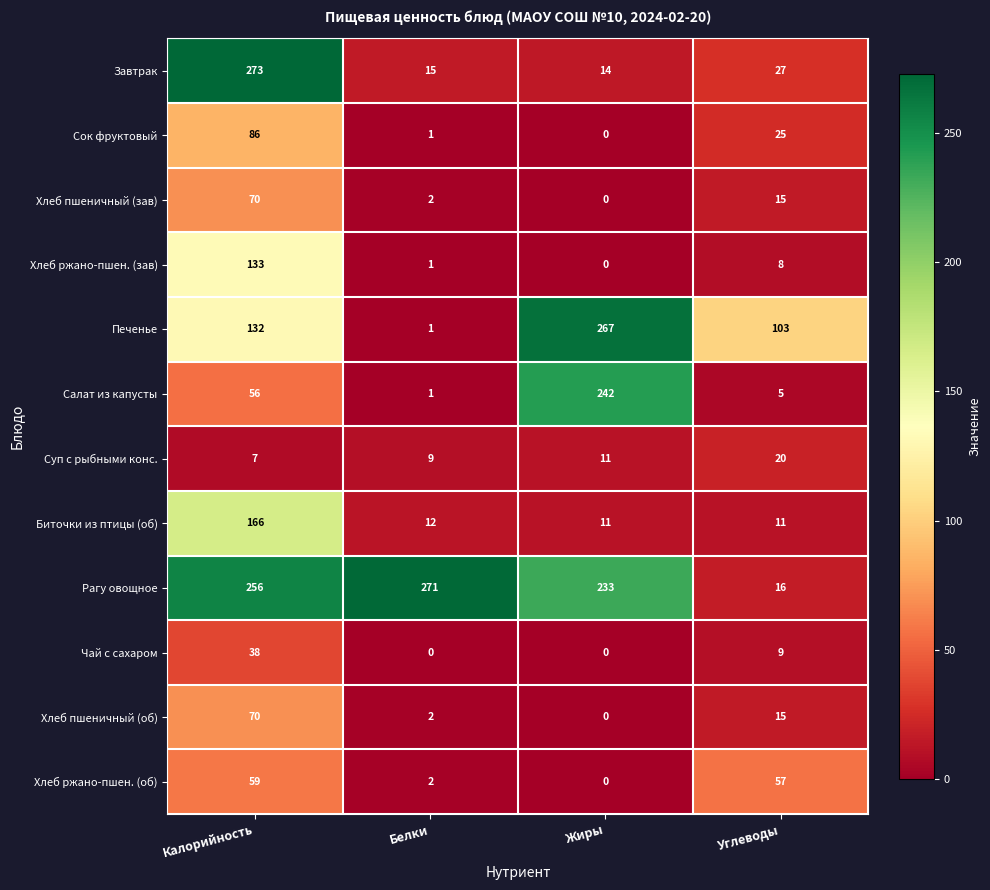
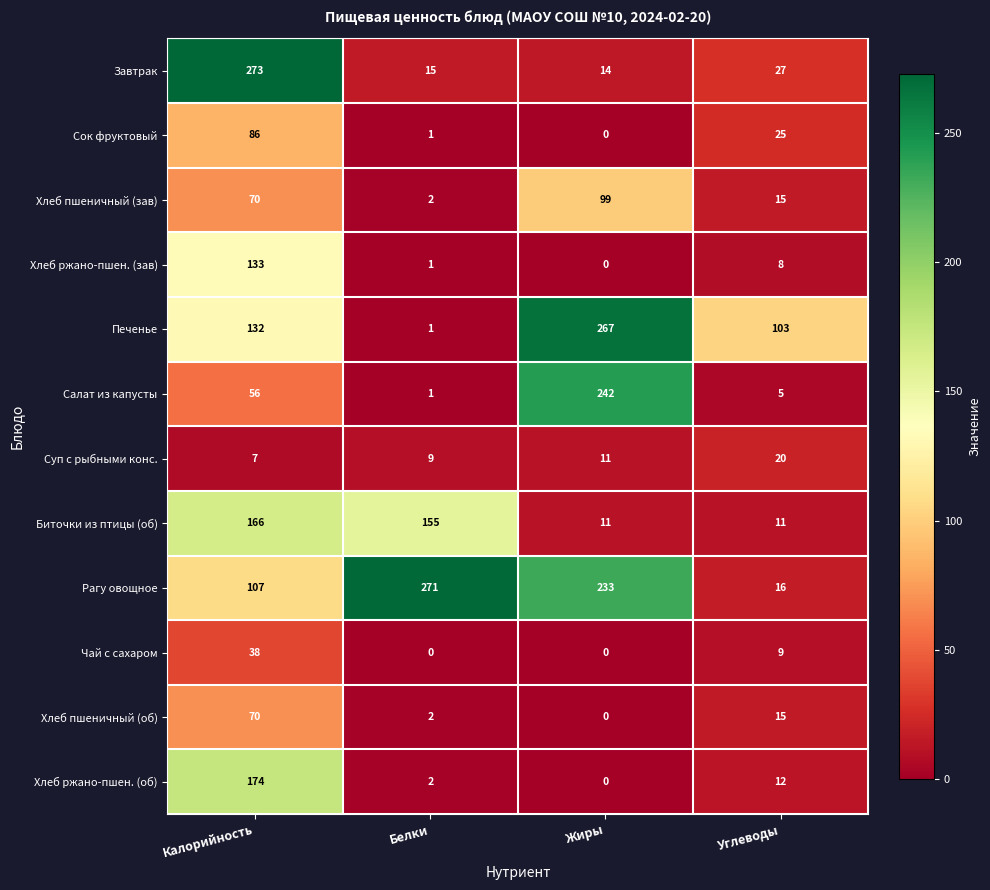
  {
    "Завтрак": {
      "Калорийность": 273,
      "Белки": 15,
      "Жиры": 14,
      "Углеводы": 27
    },
    "Сок фруктовый": {
      "Калорийность": 86,
      "Белки": 1,
      "Жиры": 0,
      "Углеводы": 25
    },
    "Хлеб пшеничный (зав)": {
      "Калорийность": 70,
      "Белки": 2,
-     "Жиры": 0,
+     "Жиры": 99,
      "Углеводы": 15
    },
    "Хлеб ржано-пшен. (зав)": {
      "Калорийность": 133,
      "Белки": 1,
      "Жиры": 0,
      "Углеводы": 8
    },
    "Печенье": {
      "Калорийность": 132,
      "Белки": 1,
      "Жиры": 267,
      "Углеводы": 103
    },
    "Салат из капусты": {
      "Калорийность": 56,
      "Белки": 1,
      "Жиры": 242,
      "Углеводы": 5
    },
    "Суп с рыбными конс.": {
      "Калорийность": 7,
      "Белки": 9,
      "Жиры": 11,
      "Углеводы": 20
    },
    "Биточки из птицы (об)": {
      "Калорийность": 166,
-     "Белки": 12,
+     "Белки": 155,
      "Жиры": 11,
      "Углеводы": 11
    },
    "Рагу овощное": {
-     "Калорийность": 256,
+     "Калорийность": 107,
      "Белки": 271,
      "Жиры": 233,
      "Углеводы": 16
    },
    "Чай с сахаром": {
      "Калорийность": 38,
      "Белки": 0,
      "Жиры": 0,
      "Углеводы": 9
    },
    "Хлеб пшеничный (об)": {
      "Калорийность": 70,
      "Белки": 2,
      "Жиры": 0,
      "Углеводы": 15
    },
    "Хлеб ржано-пшен. (об)": {
-     "Калорийность": 59,
+     "Калорийность": 174,
      "Белки": 2,
      "Жиры": 0,
-     "Углеводы": 57
+     "Углеводы": 12
    }
  }
